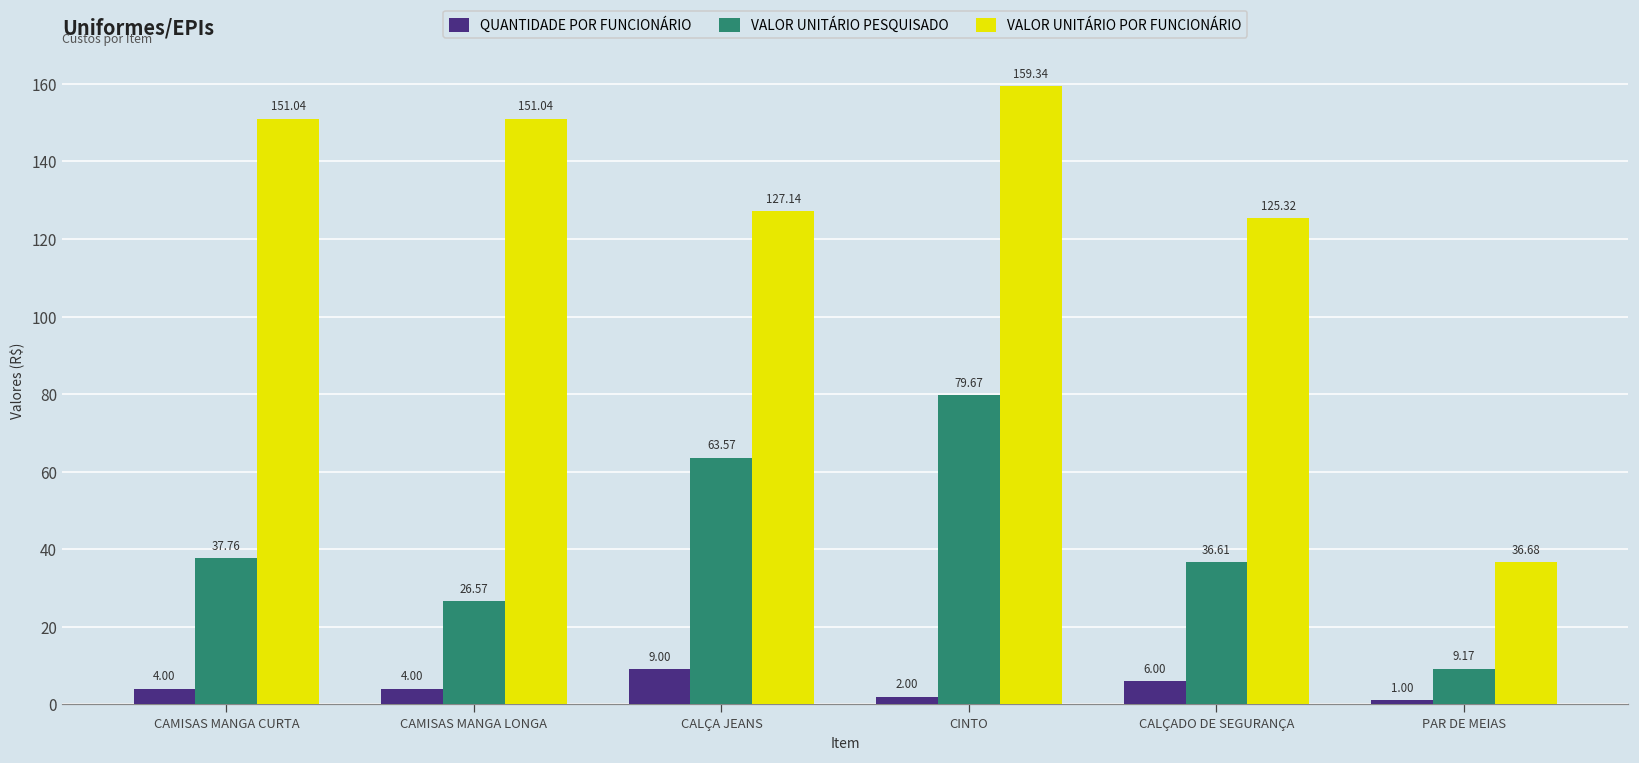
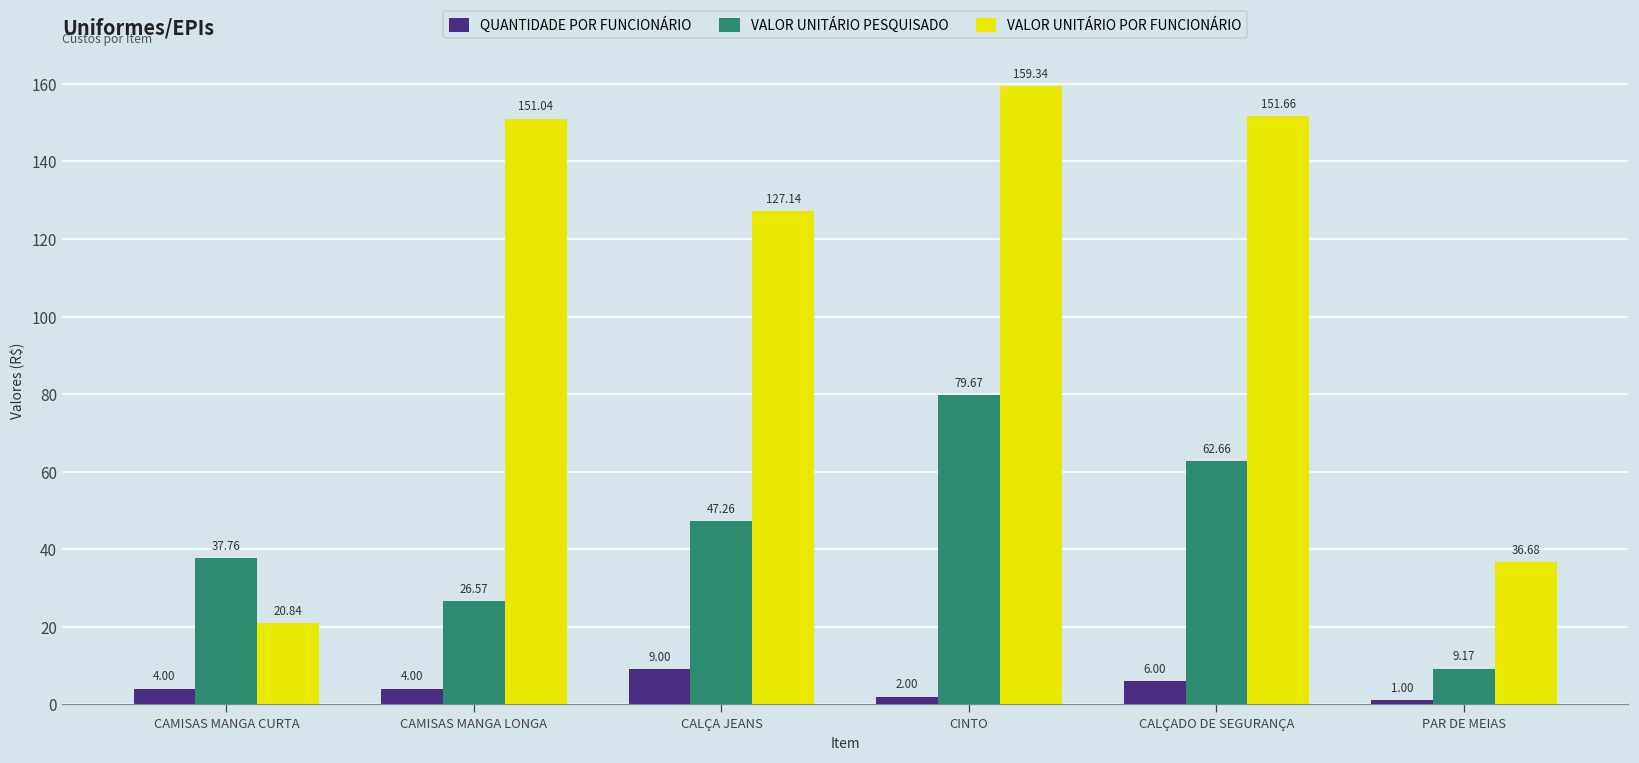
  {
    "QUANTIDADE POR FUNCIONÁRIO": {
      "CAMISAS MANGA CURTA": 4.00,
      "CAMISAS MANGA LONGA": 4.00,
      "CALÇA JEANS": 9.00,
      "CINTO": 2.00,
      "CALÇADO DE SEGURANÇA": 6.00,
      "PAR DE MEIAS": 1.00
    },
    "VALOR UNITÁRIO PESQUISADO": {
      "CAMISAS MANGA CURTA": 37.76,
      "CAMISAS MANGA LONGA": 26.57,
-     "CALÇA JEANS": 63.57,
+     "CALÇA JEANS": 47.26,
      "CINTO": 79.67,
-     "CALÇADO DE SEGURANÇA": 36.61,
+     "CALÇADO DE SEGURANÇA": 62.66,
      "PAR DE MEIAS": 9.17
    },
    "VALOR UNITÁRIO POR FUNCIONÁRIO": {
-     "CAMISAS MANGA CURTA": 151.04,
+     "CAMISAS MANGA CURTA": 20.84,
      "CAMISAS MANGA LONGA": 151.04,
      "CALÇA JEANS": 127.14,
      "CINTO": 159.34,
-     "CALÇADO DE SEGURANÇA": 125.32,
+     "CALÇADO DE SEGURANÇA": 151.66,
      "PAR DE MEIAS": 36.68
    }
  }
